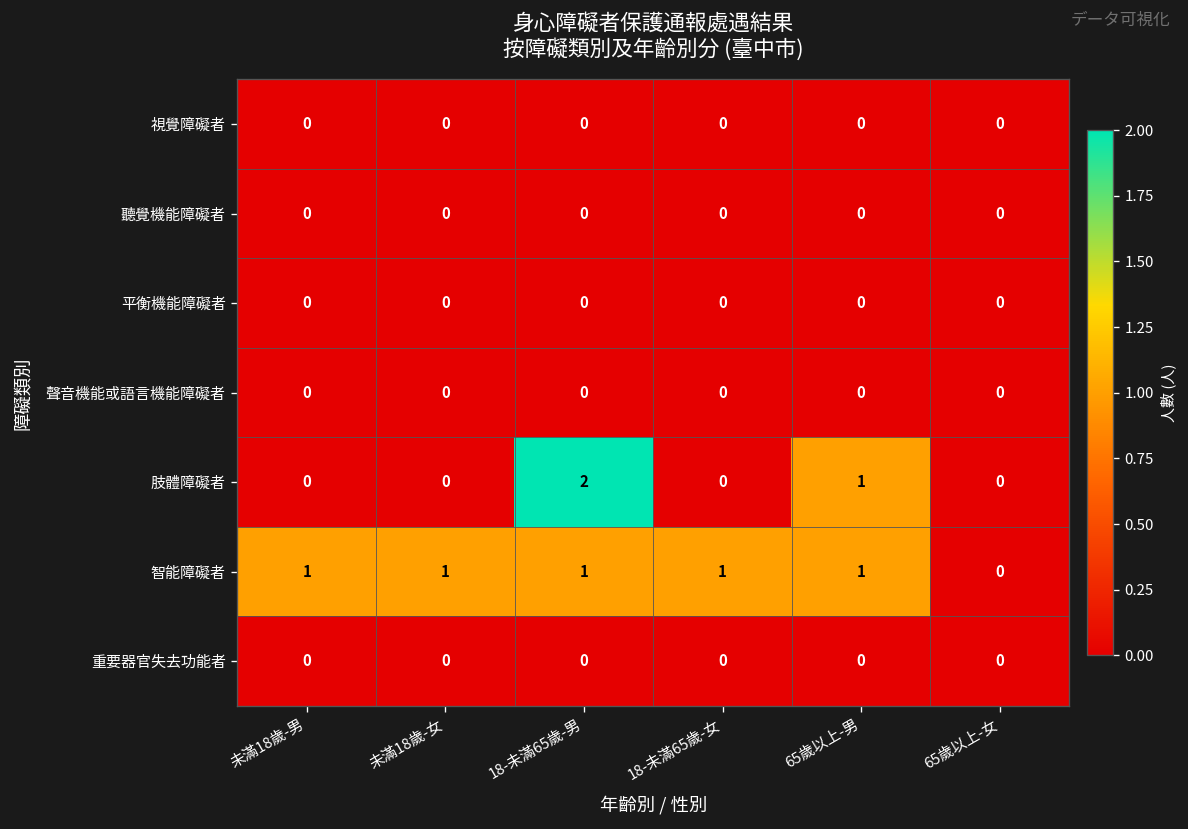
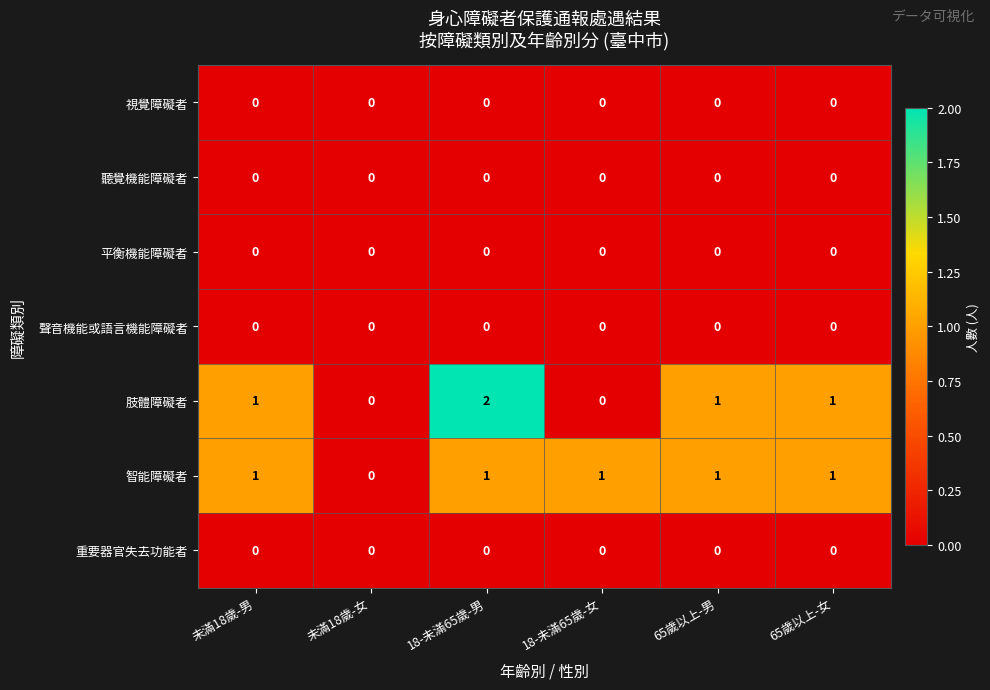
  {
    "視覺障礙者": {
      "未滿18歲-男": 0,
      "未滿18歲-女": 0,
      "18-未滿65歲-男": 0,
      "18-未滿65歲-女": 0,
      "65歲以上-男": 0,
      "65歲以上-女": 0
    },
    "聽覺機能障礙者": {
      "未滿18歲-男": 0,
      "未滿18歲-女": 0,
      "18-未滿65歲-男": 0,
      "18-未滿65歲-女": 0,
      "65歲以上-男": 0,
      "65歲以上-女": 0
    },
    "平衡機能障礙者": {
      "未滿18歲-男": 0,
      "未滿18歲-女": 0,
      "18-未滿65歲-男": 0,
      "18-未滿65歲-女": 0,
      "65歲以上-男": 0,
      "65歲以上-女": 0
    },
    "聲音機能或語言機能障礙者": {
      "未滿18歲-男": 0,
      "未滿18歲-女": 0,
      "18-未滿65歲-男": 0,
      "18-未滿65歲-女": 0,
      "65歲以上-男": 0,
      "65歲以上-女": 0
    },
    "肢體障礙者": {
-     "未滿18歲-男": 0,
+     "未滿18歲-男": 1,
      "未滿18歲-女": 0,
      "18-未滿65歲-男": 2,
      "18-未滿65歲-女": 0,
      "65歲以上-男": 1,
-     "65歲以上-女": 0
+     "65歲以上-女": 1
    },
    "智能障礙者": {
      "未滿18歲-男": 1,
-     "未滿18歲-女": 1,
+     "未滿18歲-女": 0,
      "18-未滿65歲-男": 1,
      "18-未滿65歲-女": 1,
      "65歲以上-男": 1,
-     "65歲以上-女": 0
+     "65歲以上-女": 1
    },
    "重要器官失去功能者": {
      "未滿18歲-男": 0,
      "未滿18歲-女": 0,
      "18-未滿65歲-男": 0,
      "18-未滿65歲-女": 0,
      "65歲以上-男": 0,
      "65歲以上-女": 0
    }
  }
